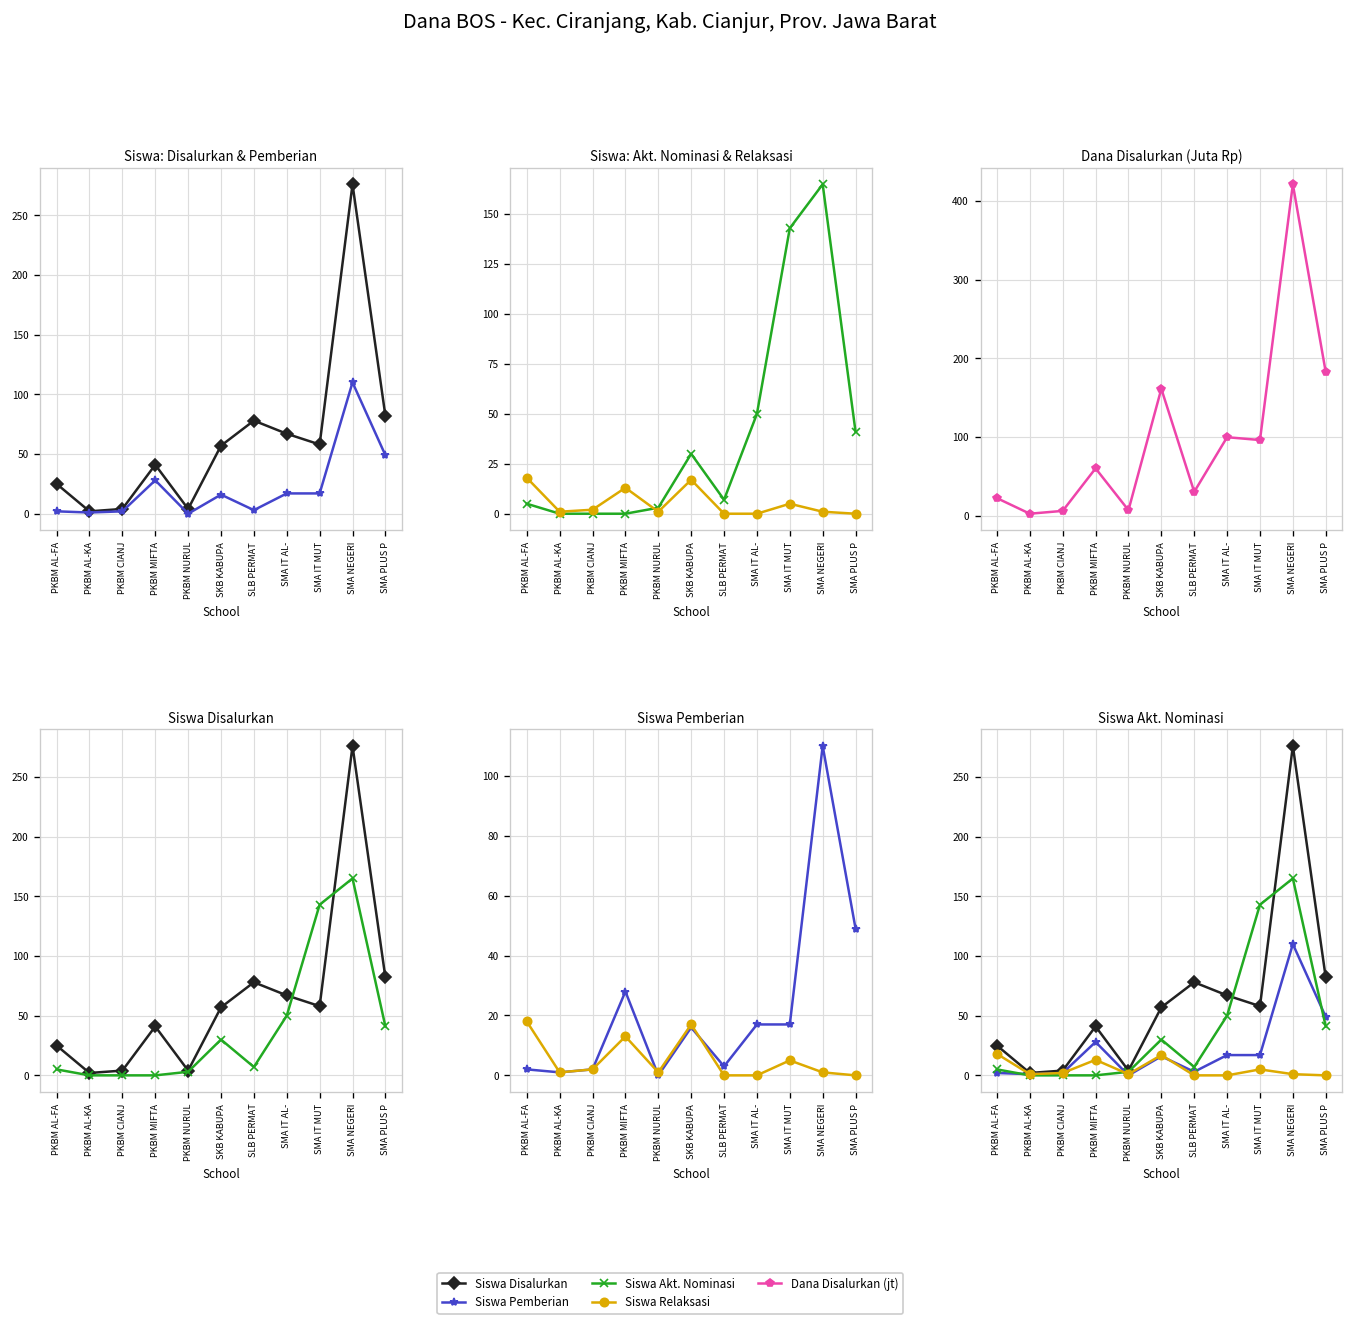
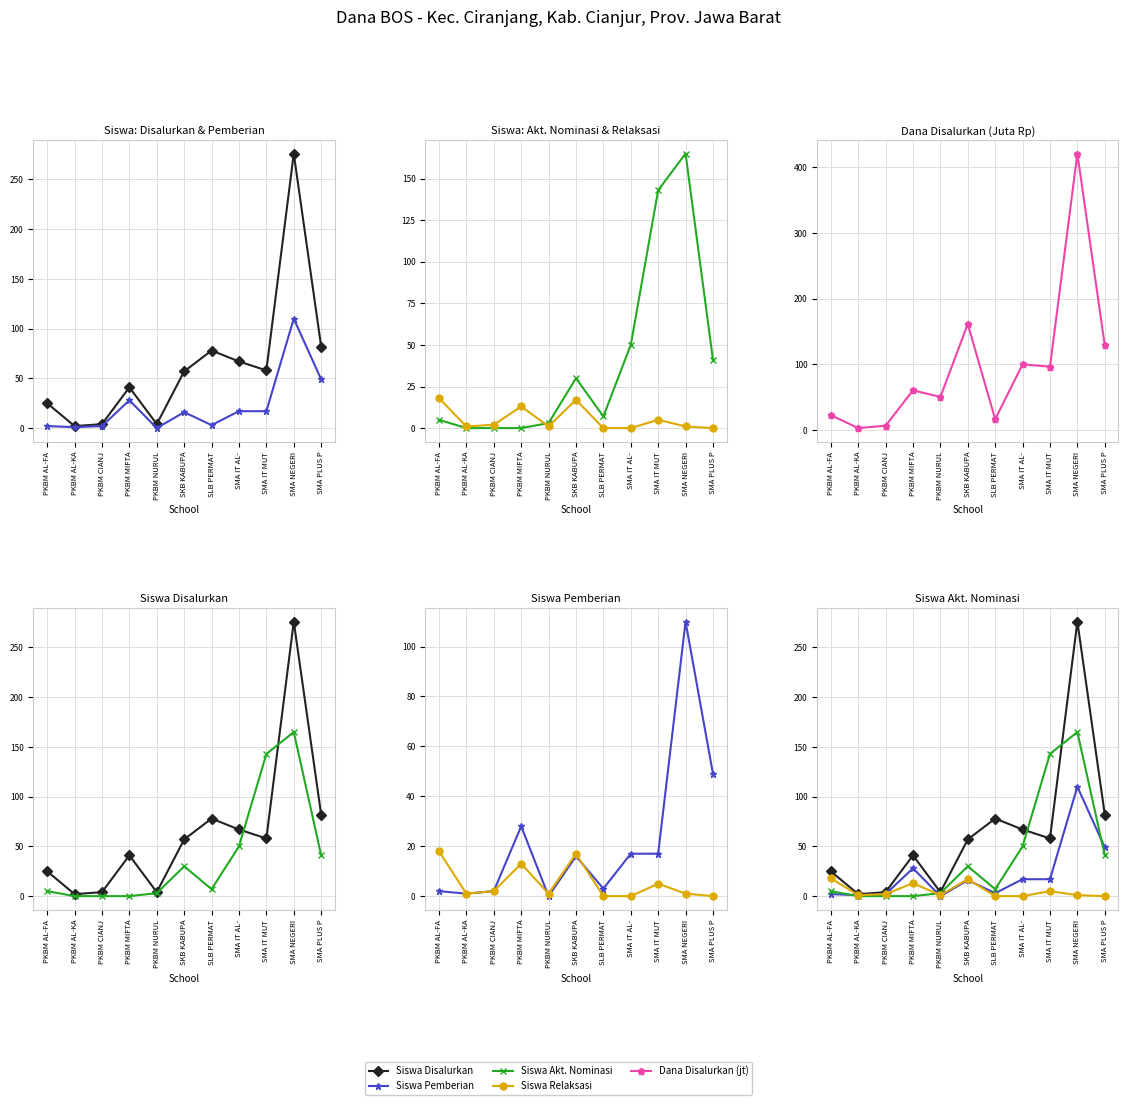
  {
    "Siswa: Disalurkan & Pemberian": {
      "Siswa Disalurkan": {
        "PKBM AL-FA": 30,
        "PKBM MIFTA": 40,
        "PKBM NURUL": 0,
        "SKB KABUPA": 60,
        "SLB PERMAT": 80,
        "SMA IT AL-": 70,
        "SMA IT MUT": 60,
        "SMA NEGERI": 280,
        "SMA PLUS P": 80
      },
      "Siswa Pemberian": {
        "PKBM AL-FA": 0,
        "PKBM MIFTA": 30,
        "PKBM NURUL": 0,
        "SKB KABUPA": 20,
        "SLB PERMAT": 0,
        "SMA IT AL-": 20,
        "SMA IT MUT": 20,
        "SMA NEGERI": 110,
        "SMA PLUS P": 50
      }
    },
    "Siswa: Akt. Nominasi & Relaksasi": {
      "Siswa Akt. Nominasi": {
        "PKBM AL-FA": 5,
        "PKBM CIANJ": 0,
        "PKBM MIFTA": 0,
        "PKBM NURUL": 3,
        "SKB KABUPA": 30,
        "SLB PERMAT": 7,
        "SMA IT AL-": 50,
        "SMA IT MUT": 143,
        "SMA NEGERI": 165,
        "SMA PLUS P": 41
      },
      "Siswa Relaksasi": {
        "PKBM AL-FA": 18,
        "PKBM CIANJ": 2,
        "PKBM MIFTA": 13,
        "PKBM NURUL": 1,
        "SKB KABUPA": 17,
        "SLB PERMAT": 0,
        "SMA IT AL-": 0,
        "SMA IT MUT": 5,
        "SMA NEGERI": 1,
        "SMA PLUS P": 0
      }
    },
    "Dana Disalurkan (Juta Rp)": {
      "PKBM AL-FA": 20,
      "PKBM AL-KA": 0,
      "PKBM CIANJ": 10,
      "PKBM MIFTA": 60,
-     "PKBM NURUL": 10,
+     "PKBM NURUL": 50,
      "SKB KABUPA": 160,
-     "SLB PERMAT": 30,
+     "SLB PERMAT": 20,
      "SMA IT AL-": 100,
      "SMA IT MUT": 100,
      "SMA NEGERI": 420,
-     "SMA PLUS P": 180
+     "SMA PLUS P": 130
    },
    "Siswa Disalurkan": {
      "Siswa Disalurkan": {
        "PKBM AL-FA": 30,
        "PKBM CIANJ": 0,
        "PKBM MIFTA": 40,
        "SKB KABUPA": 60,
        "SLB PERMAT": 80,
        "SMA IT AL-": 70,
        "SMA IT MUT": 60,
        "SMA NEGERI": 280,
        "SMA PLUS P": 80
      },
      "Siswa Akt. Nominasi": {
        "PKBM AL-FA": 10,
        "PKBM CIANJ": 0,
        "PKBM MIFTA": 0,
        "SKB KABUPA": 30,
        "SLB PERMAT": 10,
        "SMA IT AL-": 50,
        "SMA IT MUT": 140,
        "SMA NEGERI": 170,
        "SMA PLUS P": 40
      }
    },
    "Siswa Pemberian": {
      "Siswa Pemberian": {
        "PKBM AL-FA": 2,
        "PKBM MIFTA": 28,
        "SLB PERMAT": 3,
        "SMA IT AL-": 17,
        "SMA IT MUT": 17,
        "SMA NEGERI": 110,
        "SMA PLUS P": 49
      },
      "Siswa Relaksasi": {
        "PKBM AL-FA": 18,
        "PKBM MIFTA": 13,
        "SLB PERMAT": 0,
        "SMA IT AL-": 0,
        "SMA IT MUT": 5,
        "SMA NEGERI": 1,
        "SMA PLUS P": 0
      }
    },
    "Siswa Akt. Nominasi": {
      "Siswa Disalurkan": {
        "PKBM AL-FA": 30,
        "PKBM MIFTA": 40,
        "SKB KABUPA": 60,
        "SLB PERMAT": 80,
        "SMA IT AL-": 70,
        "SMA IT MUT": 60,
        "SMA NEGERI": 280,
        "SMA PLUS P": 80
      },
      "Siswa Pemberian": {
        "PKBM AL-FA": 0,
        "PKBM MIFTA": 30,
        "SLB PERMAT": 0,
        "SMA IT AL-": 20,
        "SMA IT MUT": 20,
        "SMA NEGERI": 110,
        "SMA PLUS P": 50
      },
      "Siswa Akt. Nominasi": {
        "PKBM AL-FA": 10,
        "PKBM MIFTA": 0,
        "SKB KABUPA": 30,
        "SLB PERMAT": 10,
        "SMA IT AL-": 50,
        "SMA IT MUT": 140,
        "SMA NEGERI": 170,
        "SMA PLUS P": 40
      },
      "Siswa Relaksasi": {
        "PKBM AL-FA": 20,
        "PKBM MIFTA": 10,
        "SLB PERMAT": 0,
        "SMA IT AL-": 0,
        "SMA IT MUT": 10,
        "SMA NEGERI": 0,
        "SMA PLUS P": 0
      }
    }
  }
